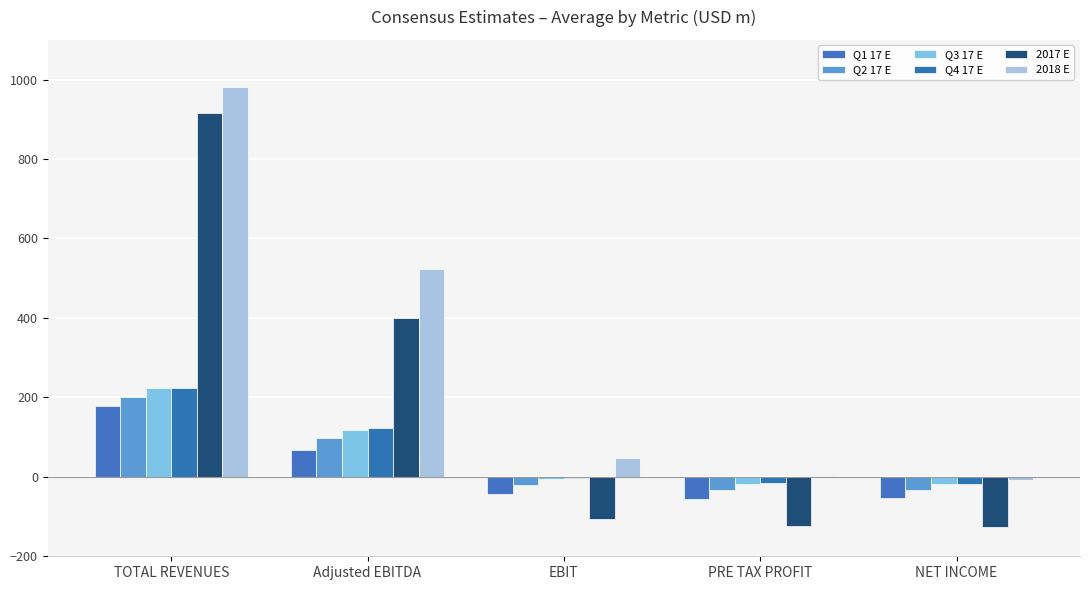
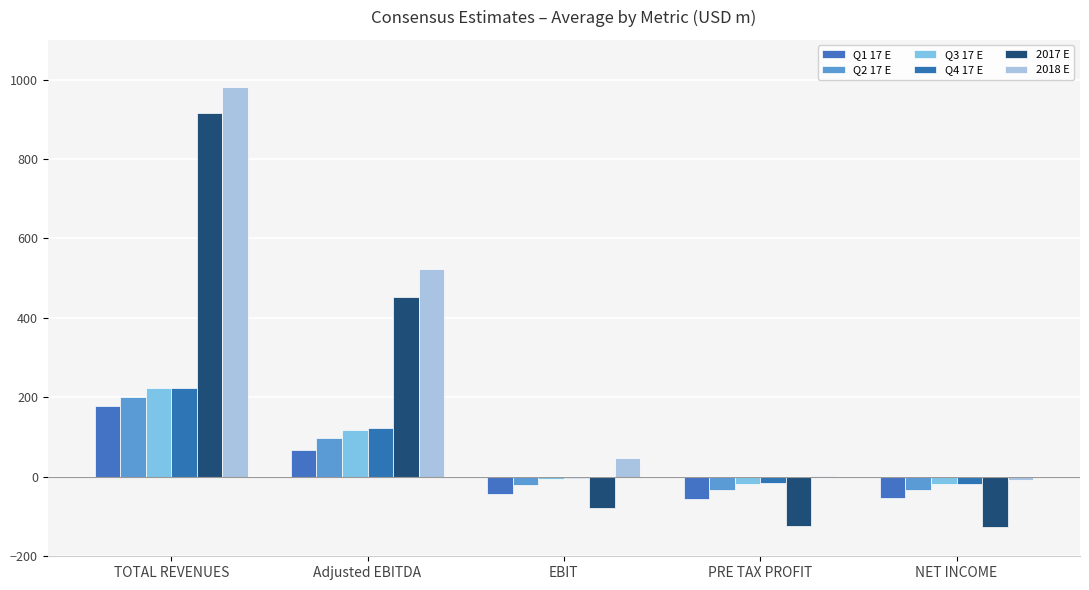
  {
    "2017 E": {
      "TOTAL REVENUES": 910,
-     "Adjusted EBITDA": 400,
-     "EBIT": -100,
+     "Adjusted EBITDA": 450,
+     "EBIT": -80,
      "PRE TAX PROFIT": -120,
      "NET INCOME": -130
    }
  }
